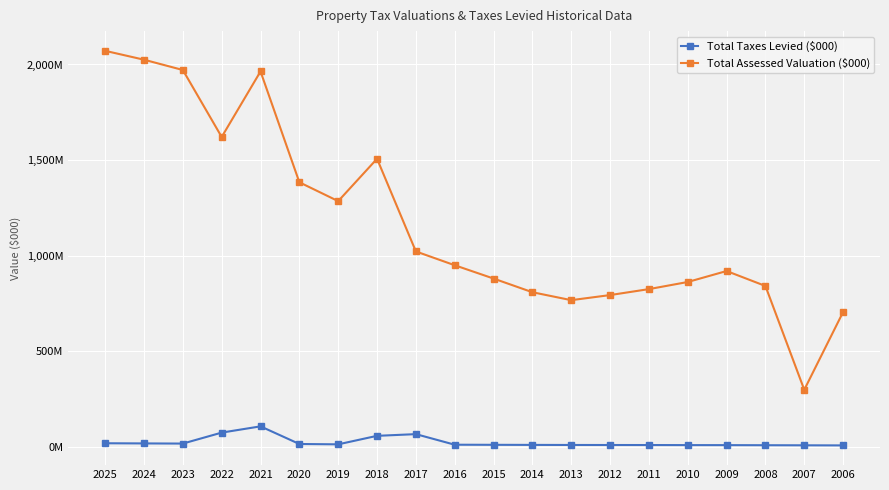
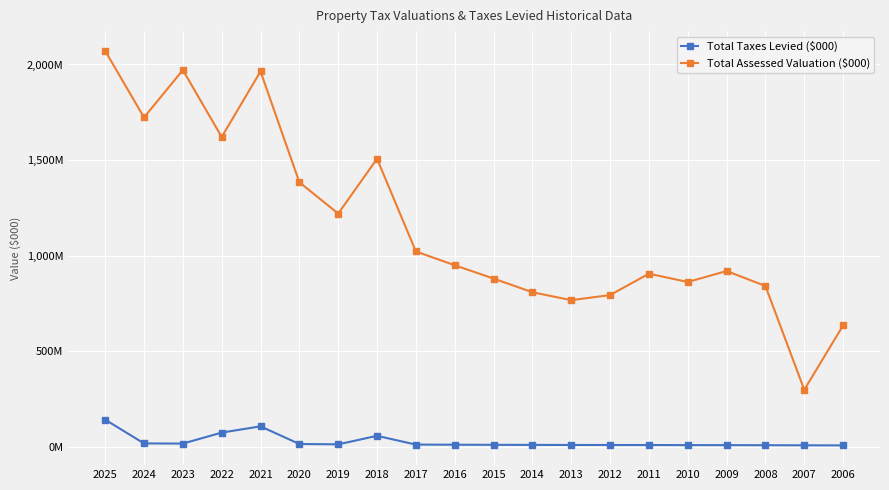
  {
    "Total Taxes Levied ($000)": {
-     "2025": "20,000,000",
+     "2025": "140,000,000",
      "2024": "20,000,000",
      "2023": "20,000,000",
      "2022": "70,000,000",
      "2021": "110,000,000",
      "2020": "10,000,000",
      "2019": "10,000,000",
      "2018": "60,000,000",
-     "2017": "70,000,000",
+     "2017": "10,000,000",
      "2016": "10,000,000",
      "2015": "10,000,000",
      "2014": "10,000,000",
      "2013": "10,000,000",
      "2012": "10,000,000",
      "2011": "10,000,000",
      "2010": "10,000,000",
      "2009": "10,000,000",
      "2008": "10,000,000",
      "2007": "10,000,000",
      "2006": "10,000,000"
    },
    "Total Assessed Valuation ($000)": {
      "2025": "2,070,000,000",
-     "2024": "2,030,000,000",
+     "2024": "1,720,000,000",
      "2023": "1,970,000,000",
      "2022": "1,620,000,000",
      "2021": "1,960,000,000",
      "2020": "1,380,000,000",
-     "2019": "1,290,000,000",
+     "2019": "1,220,000,000",
      "2018": "1,510,000,000",
      "2017": "1,020,000,000",
      "2016": "950,000,000",
      "2015": "880,000,000",
      "2014": "810,000,000",
      "2013": "770,000,000",
      "2012": "790,000,000",
-     "2011": "820,000,000",
+     "2011": "910,000,000",
      "2010": "860,000,000",
      "2009": "920,000,000",
      "2008": "840,000,000",
      "2007": "300,000,000",
-     "2006": "700,000,000"
+     "2006": "630,000,000"
    }
  }
